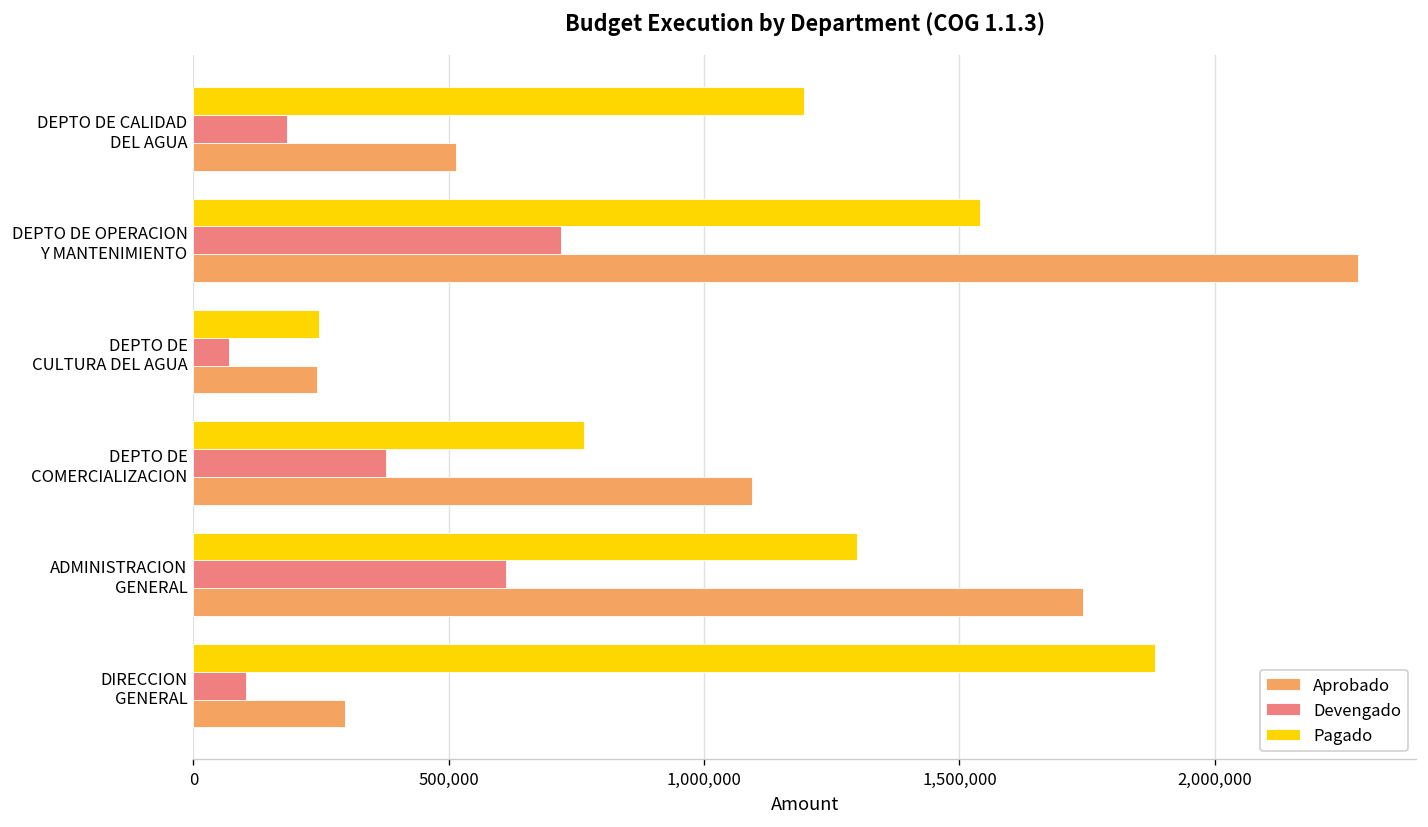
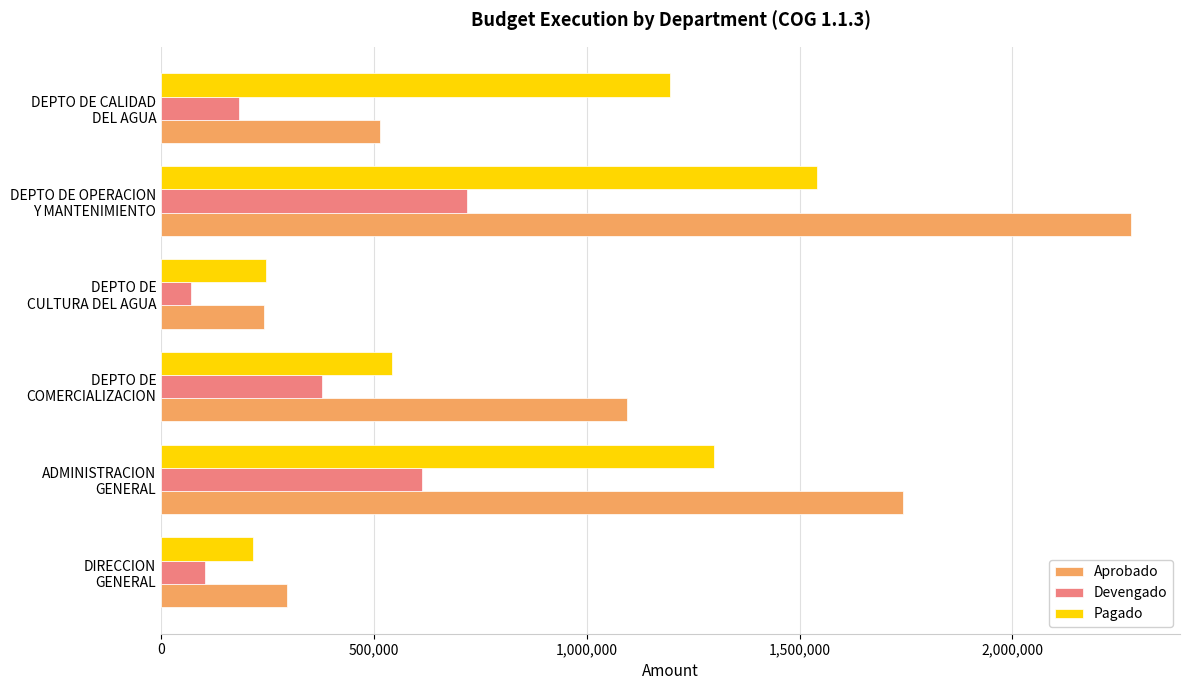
  {
    "Pagado": {
      "DEPTO DE CALIDAD DEL AGUA": "1,200,000",
      "DEPTO DE OPERACION Y MANTENIMIENTO": "1,540,000",
      "DEPTO DE CULTURA DEL AGUA": "250,000",
-     "DEPTO DE COMERCIALIZACION": "770,000",
+     "DEPTO DE COMERCIALIZACION": "540,000",
      "ADMINISTRACION GENERAL": "1,300,000",
-     "DIRECCION GENERAL": "1,880,000"
+     "DIRECCION GENERAL": "220,000"
    }
  }
